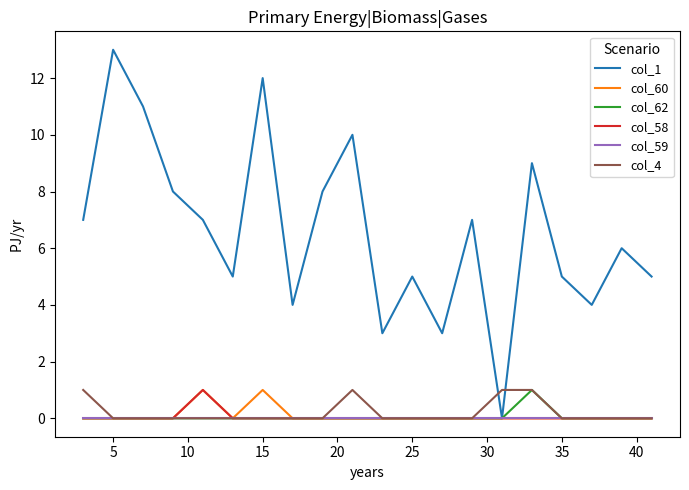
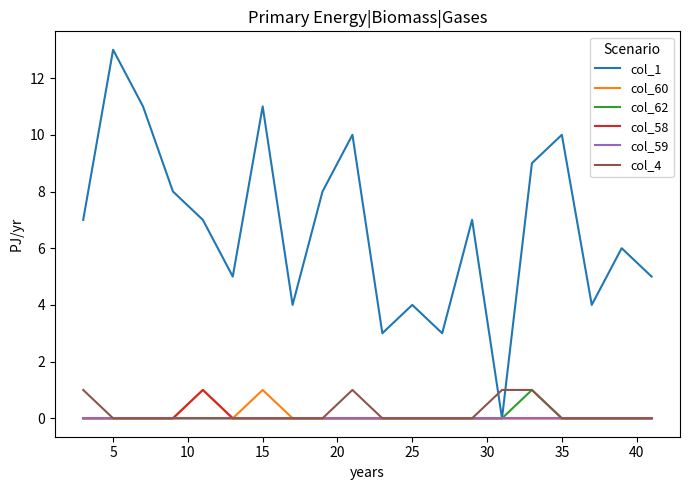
  {
    "col_1": {
      "5": 13,
-     "15": 12,
-     "25": 5,
-     "35": 5
+     "15": 11,
+     "25": 4,
+     "35": 10
    },
    "col_60": {
      "15": 1
    }
  }
